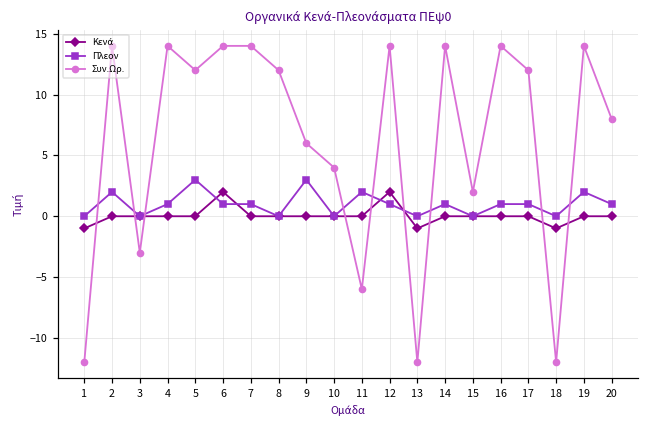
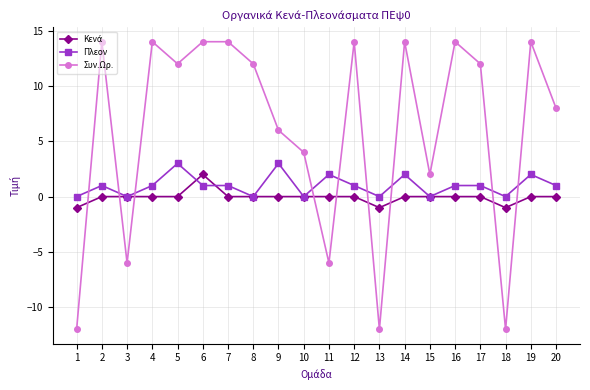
  {
    "Κενά": {
      "1": -1,
      "2": 0,
      "4": 0,
      "5": 0,
      "6": 2,
      "7": 0,
      "9": 0,
      "11": 0,
-     "12": 2,
+     "12": 0,
      "13": -1,
      "14": 0,
      "16": 0,
      "17": 0,
      "18": -1,
      "19": 0,
      "20": 0
    },
    "Πλεον": {
      "1": 0,
-     "2": 2,
+     "2": 1,
      "4": 1,
      "5": 3,
      "6": 1,
      "7": 1,
      "9": 3,
      "11": 2,
      "12": 1,
      "13": 0,
-     "14": 1,
+     "14": 2,
      "16": 1,
      "17": 1,
      "18": 0,
      "19": 2,
      "20": 1
    },
    "Συν.Ωρ.": {
      "1": -12,
-     "3": -3,
+     "3": -6,
      "4": 14,
      "5": 12,
      "6": 14,
      "7": 14,
      "8": 12,
      "9": 6,
      "10": 4,
      "11": -6,
      "12": 14,
      "13": -12,
      "14": 14,
      "15": 2,
      "16": 14,
      "17": 12,
      "18": -12,
      "19": 14,
      "20": 8
    }
  }
